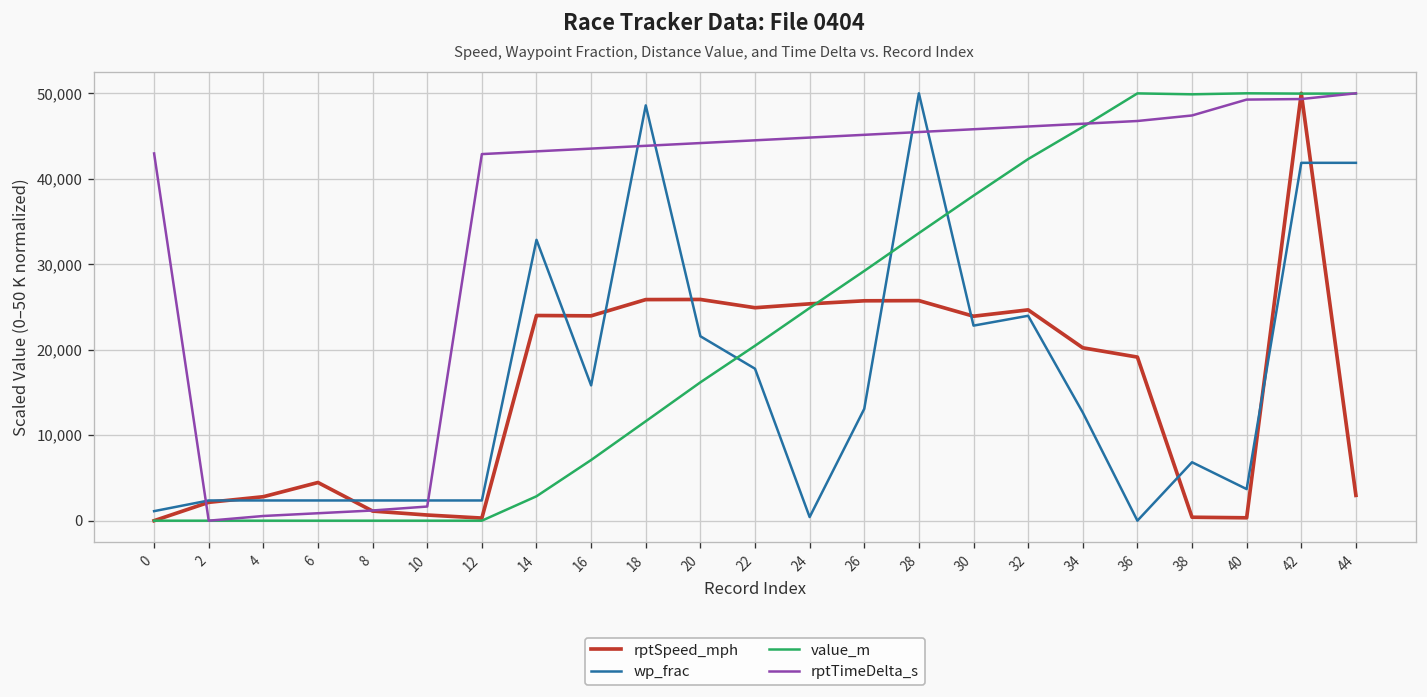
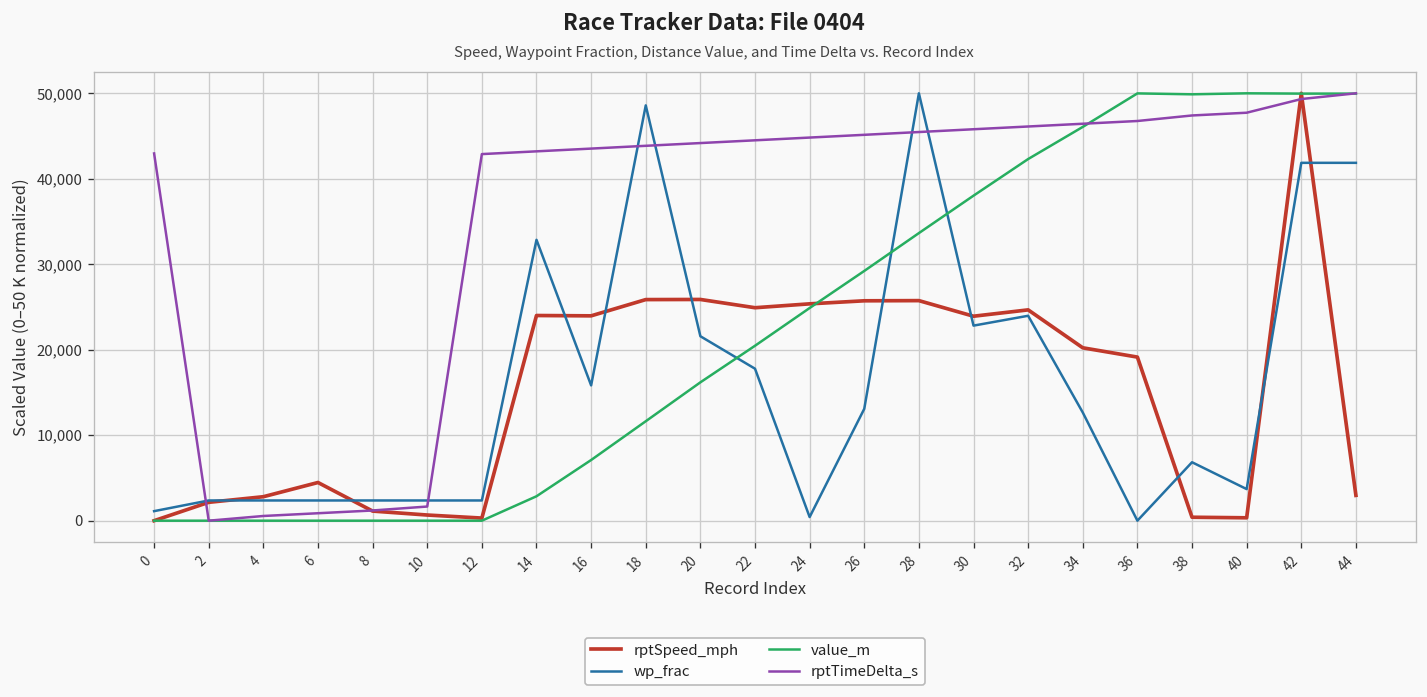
  {
    "rptSpeed_mph": {
      "4": "3,000",
      "6": "4,000",
      "10": "1,000",
      "14": "24,000",
      "16": "24,000",
      "18": "26,000",
      "20": "26,000",
      "22": "25,000",
      "24": "25,000",
      "26": "26,000",
      "28": "26,000",
      "30": "24,000",
      "32": "25,000",
      "34": "20,000",
      "36": "19,000",
      "38": "0",
      "40": "0",
      "44": "3,000"
    },
    "wp_frac": {
      "0": "1,000",
      "4": "2,000",
      "6": "2,000",
      "8": "2,000",
      "10": "2,000",
      "12": "2,000",
      "14": "33,000",
      "16": "16,000",
      "18": "49,000",
      "20": "22,000",
      "22": "18,000",
      "24": "0",
      "26": "13,000",
      "28": "50,000",
      "30": "23,000",
      "32": "24,000",
      "34": "13,000",
      "36": "0",
      "38": "7,000",
      "40": "4,000",
      "42": "42,000",
      "44": "42,000"
    },
    "value_m": {
      "4": "0",
      "6": "0",
      "8": "0",
      "10": "0",
      "14": "3,000",
      "16": "7,000",
      "18": "12,000",
      "20": "16,000",
      "22": "20,000",
      "24": "25,000",
      "26": "29,000",
      "28": "34,000",
      "30": "38,000",
      "32": "42,000",
      "34": "46,000",
      "36": "50,000",
      "38": "50,000",
      "40": "50,000"
    },
    "rptTimeDelta_s": {
      "0": "43,000",
      "4": "1,000",
      "6": "1,000",
      "10": "2,000",
      "12": "43,000",
      "14": "43,000",
      "16": "44,000",
      "18": "44,000",
      "20": "44,000",
      "22": "45,000",
      "24": "45,000",
      "26": "45,000",
      "28": "45,000",
      "30": "46,000",
      "32": "46,000",
      "34": "46,000",
      "36": "47,000",
      "38": "47,000",
-     "40": "49,000",
+     "40": "48,000",
      "42": "49,000"
    }
  }
